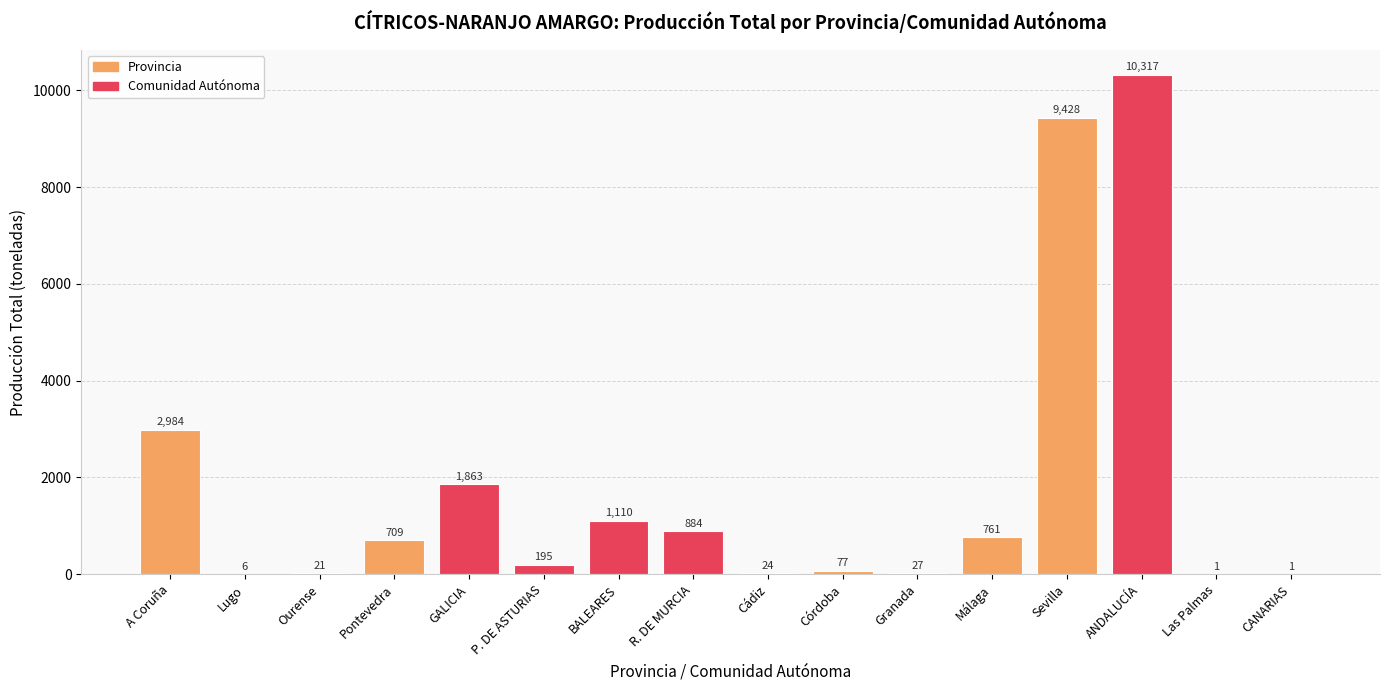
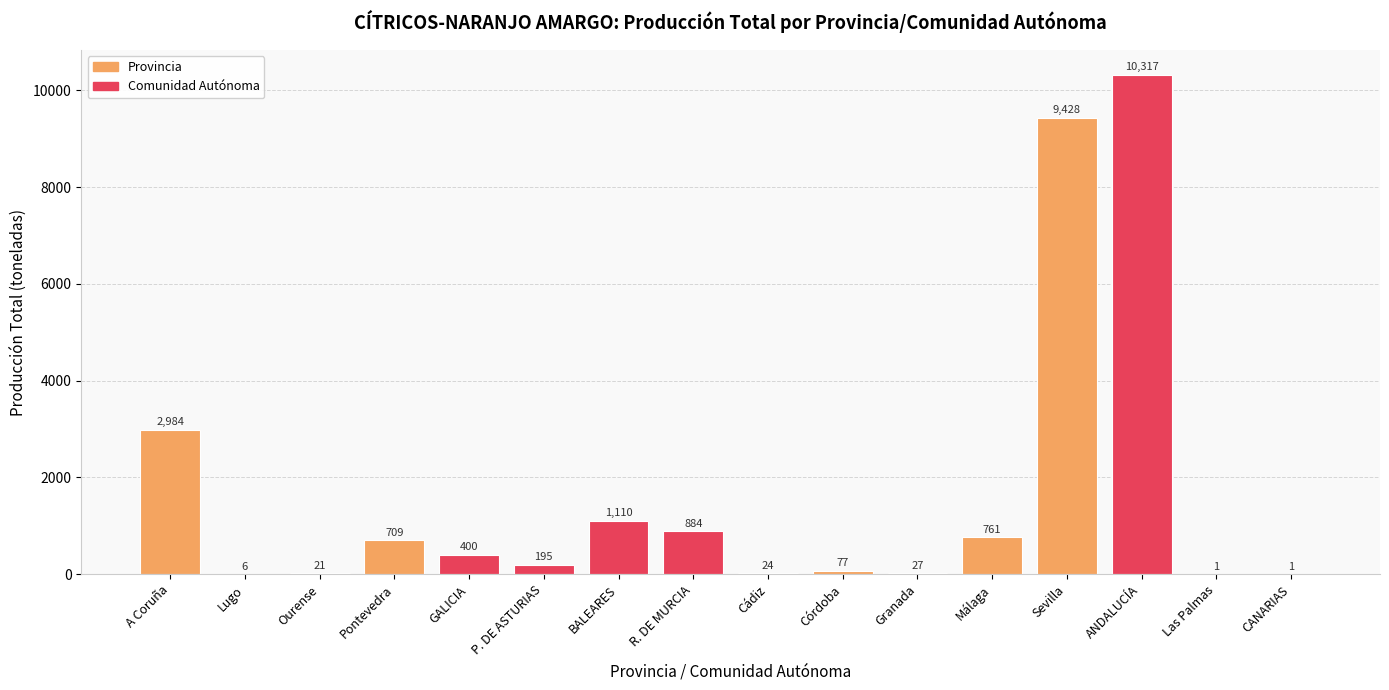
  {
    "A Coruña": "2,984",
    "Lugo": "6",
    "Ourense": "21",
    "Pontevedra": "709",
-   "GALICIA": "1,863",
+   "GALICIA": "400",
    "P. DE ASTURIAS": "195",
    "BALEARES": "1,110",
    "R. DE MURCIA": "884",
    "Cádiz": "24",
    "Córdoba": "77",
    "Granada": "27",
    "Málaga": "761",
    "Sevilla": "9,428",
    "ANDALUCÍA": "10,317",
    "Las Palmas": "1",
    "CANARIAS": "1"
  }
